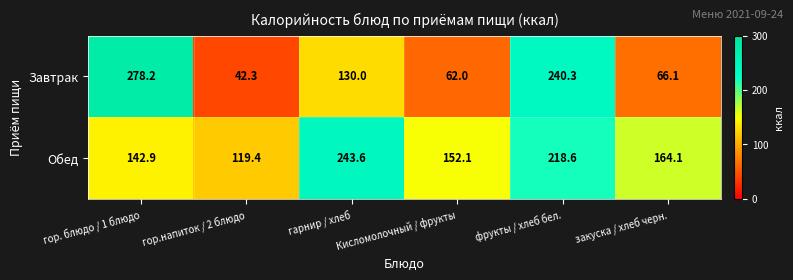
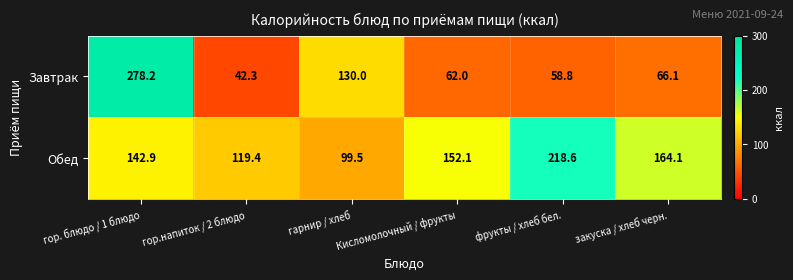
  {
    "Завтрак": {
      "гор. блюдо / 1 блюдо": 278.2,
      "гор.напиток / 2 блюдо": 42.3,
      "гарнир / хлеб": 130.0,
      "Кисломолочный / фрукты": 62.0,
-     "фрукты / хлеб бел.": 240.3,
+     "фрукты / хлеб бел.": 58.8,
      "закуска / хлеб черн.": 66.1
    },
    "Обед": {
      "гор. блюдо / 1 блюдо": 142.9,
      "гор.напиток / 2 блюдо": 119.4,
-     "гарнир / хлеб": 243.6,
+     "гарнир / хлеб": 99.5,
      "Кисломолочный / фрукты": 152.1,
      "фрукты / хлеб бел.": 218.6,
      "закуска / хлеб черн.": 164.1
    }
  }
